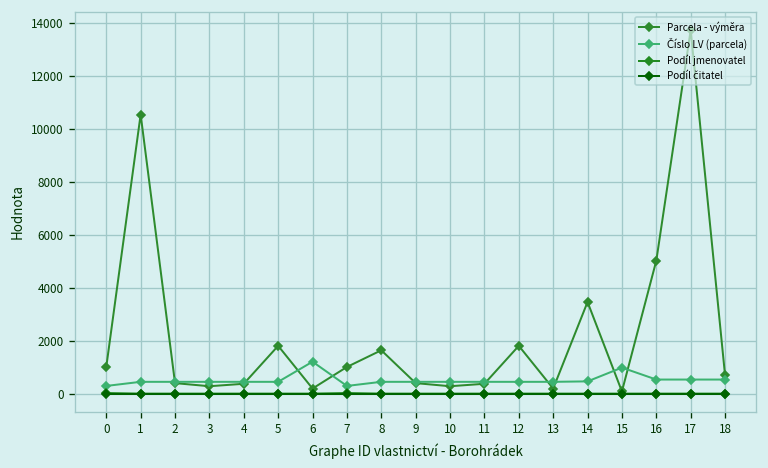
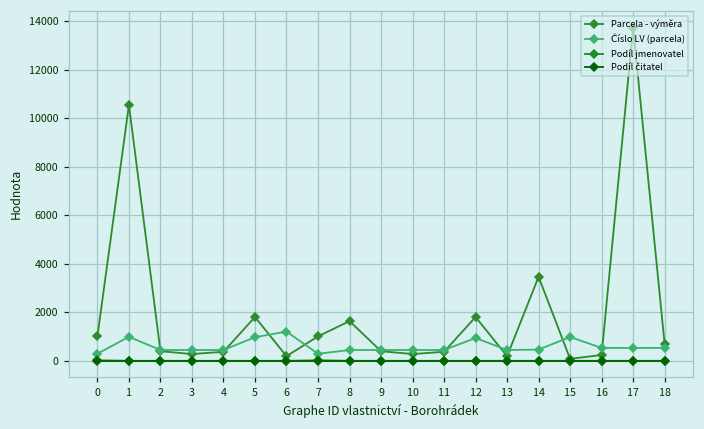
  {
    "Parcela - výměra": {
      "0": 1000,
      "1": 10500,
      "3": 300,
      "5": 1800,
      "6": 200,
      "7": 1000,
      "8": 1600,
      "10": 300,
      "12": 1800,
      "13": 200,
      "14": 3500,
-     "16": 5000,
+     "16": 200,
      "18": 700
    },
    "Číslo LV (parcela)": {
      "0": 300,
-     "1": 400,
+     "1": 1000,
      "3": 400,
-     "5": 400,
+     "5": 1000,
      "6": 1200,
      "7": 300,
      "8": 400,
      "10": 400,
-     "12": 400,
+     "12": 900,
      "13": 400,
      "14": 500,
      "15": 1000,
      "16": 500,
      "17": 500,
      "18": 500
    },
    "Podíl čitatel": {
      "0": 0,
      "1": 0,
      "2": 0,
      "3": 0,
      "4": 0,
      "5": 0,
      "6": 0,
      "7": 0,
      "8": 0,
      "9": 0,
      "10": 0,
      "11": 0,
      "12": 0,
      "13": 0,
      "14": 0,
      "16": 0,
      "17": 0,
      "18": 0
    }
  }
